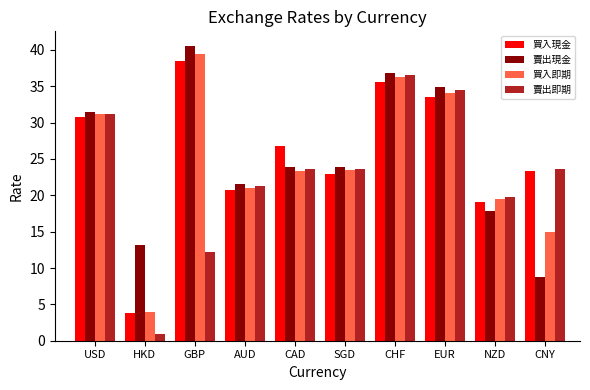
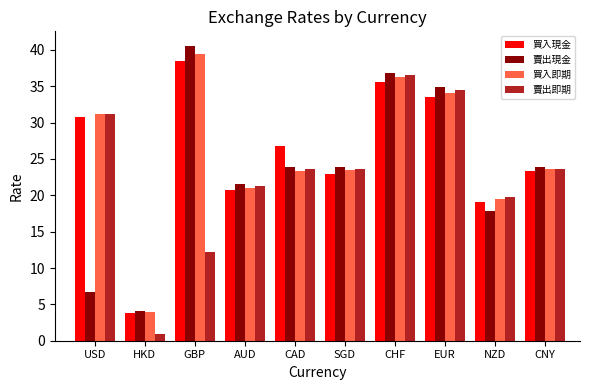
  {
    "買入現金": {
      "USD": 31,
      "HKD": 4,
      "GBP": 38,
      "AUD": 21,
      "CAD": 27,
      "SGD": 23,
      "CHF": 36,
      "EUR": 34,
      "NZD": 19,
      "CNY": 23
    },
    "賣出現金": {
-     "USD": 31,
-     "HKD": 13,
+     "USD": 7,
+     "HKD": 4,
      "GBP": 41,
      "AUD": 22,
      "CAD": 24,
      "SGD": 24,
      "CHF": 37,
      "EUR": 35,
      "NZD": 18,
-     "CNY": 9
+     "CNY": 24
    },
    "買入即期": {
      "USD": 31,
      "HKD": 4,
      "GBP": 39,
      "AUD": 21,
      "CAD": 23,
      "SGD": 23,
      "CHF": 36,
      "EUR": 34,
      "NZD": 20,
-     "CNY": 15
+     "CNY": 24
    },
    "賣出即期": {
      "USD": 31,
      "HKD": 1,
      "GBP": 12,
      "AUD": 21,
      "CAD": 24,
      "SGD": 24,
      "CHF": 37,
      "EUR": 35,
      "NZD": 20,
      "CNY": 24
    }
  }
